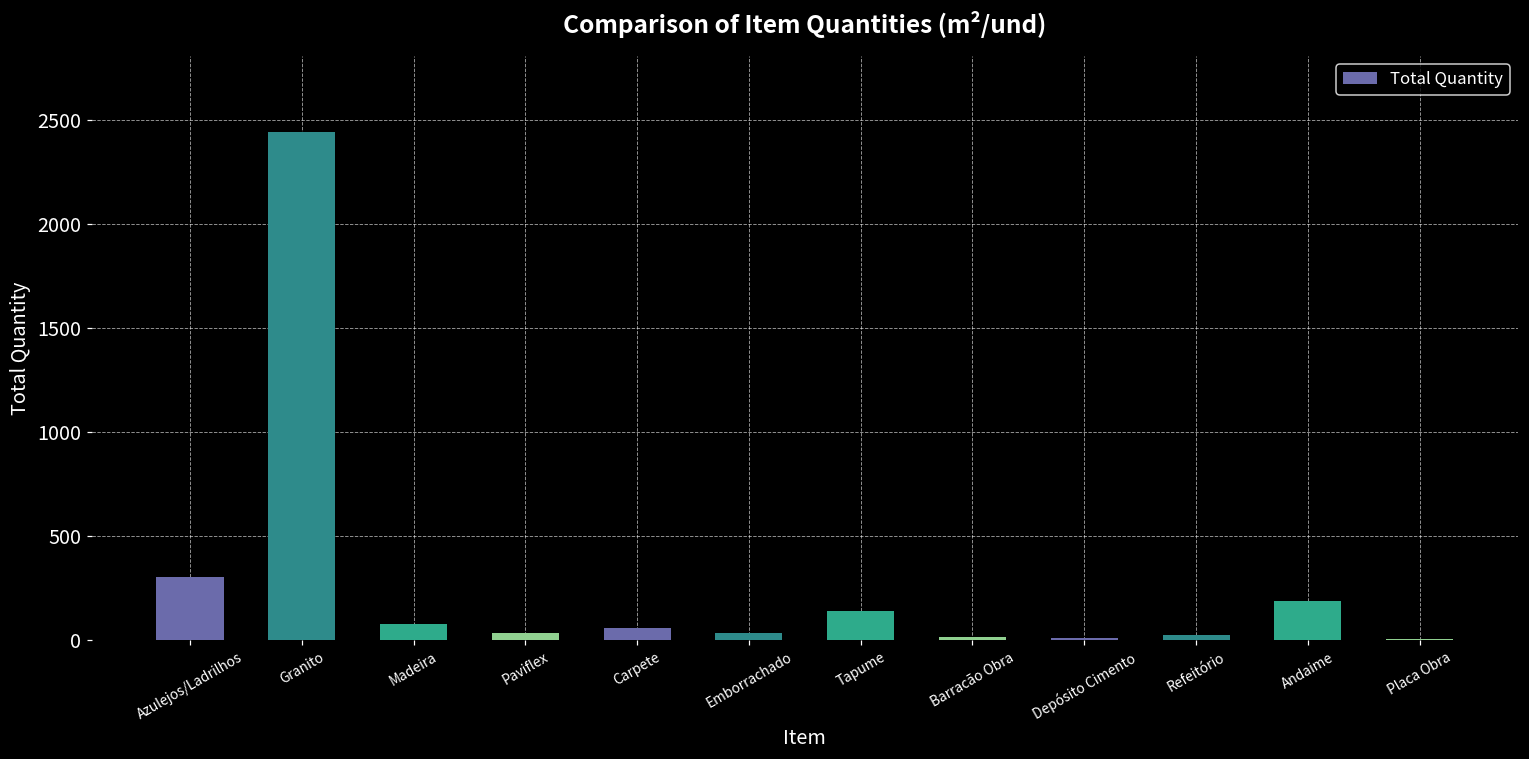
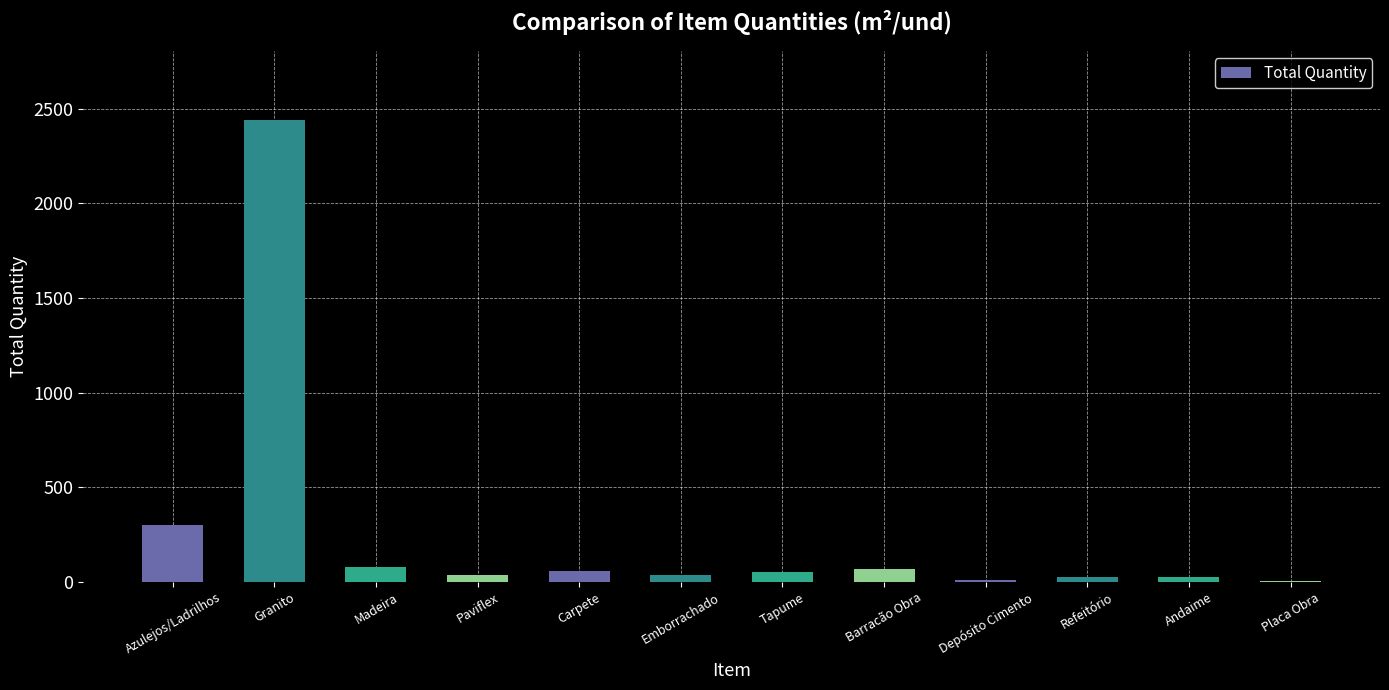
  {
    "Azulejos/Ladrilhos": 300,
    "Granito": 2440,
    "Madeira": 80,
    "Paviflex": 30,
    "Carpete": 60,
    "Emborrachado": 30,
-   "Tapume": 140,
-   "Barracão Obra": 10,
+   "Tapume": 50,
+   "Barracão Obra": 70,
    "Refeitório": 20,
-   "Andaime": 190
+   "Andaime": 30
  }
